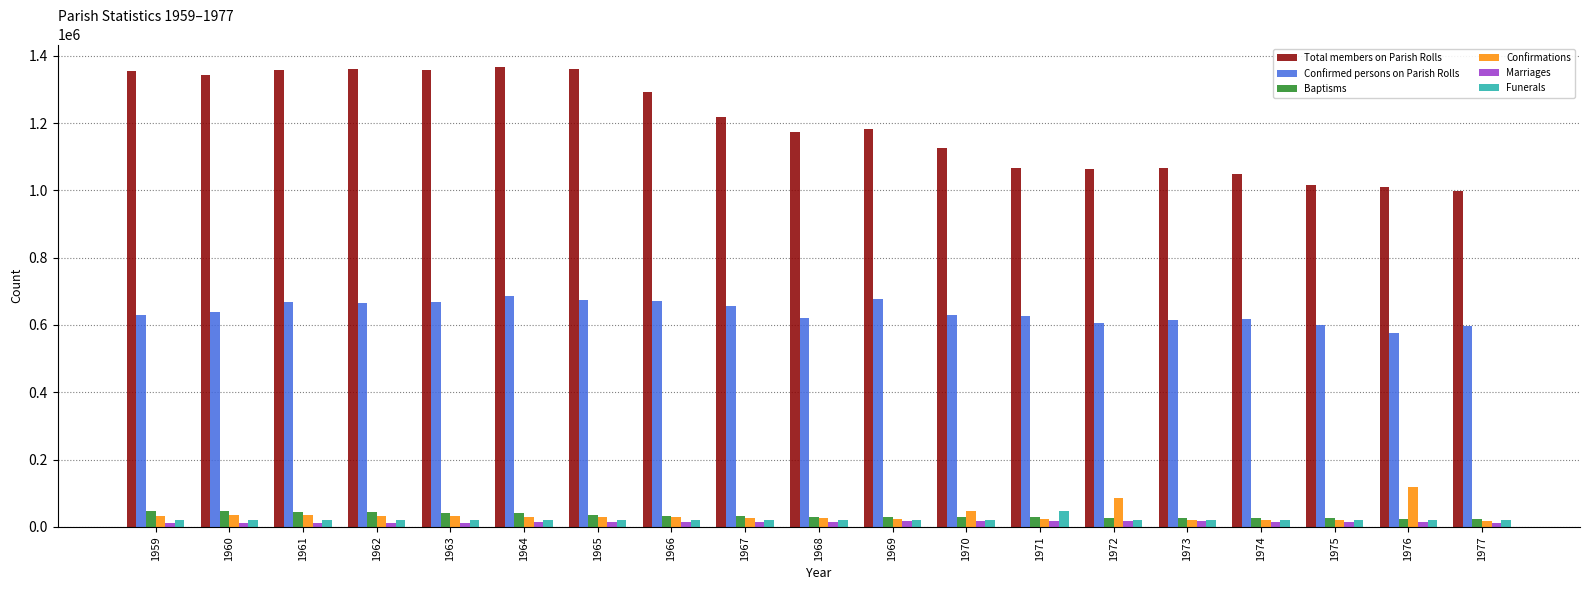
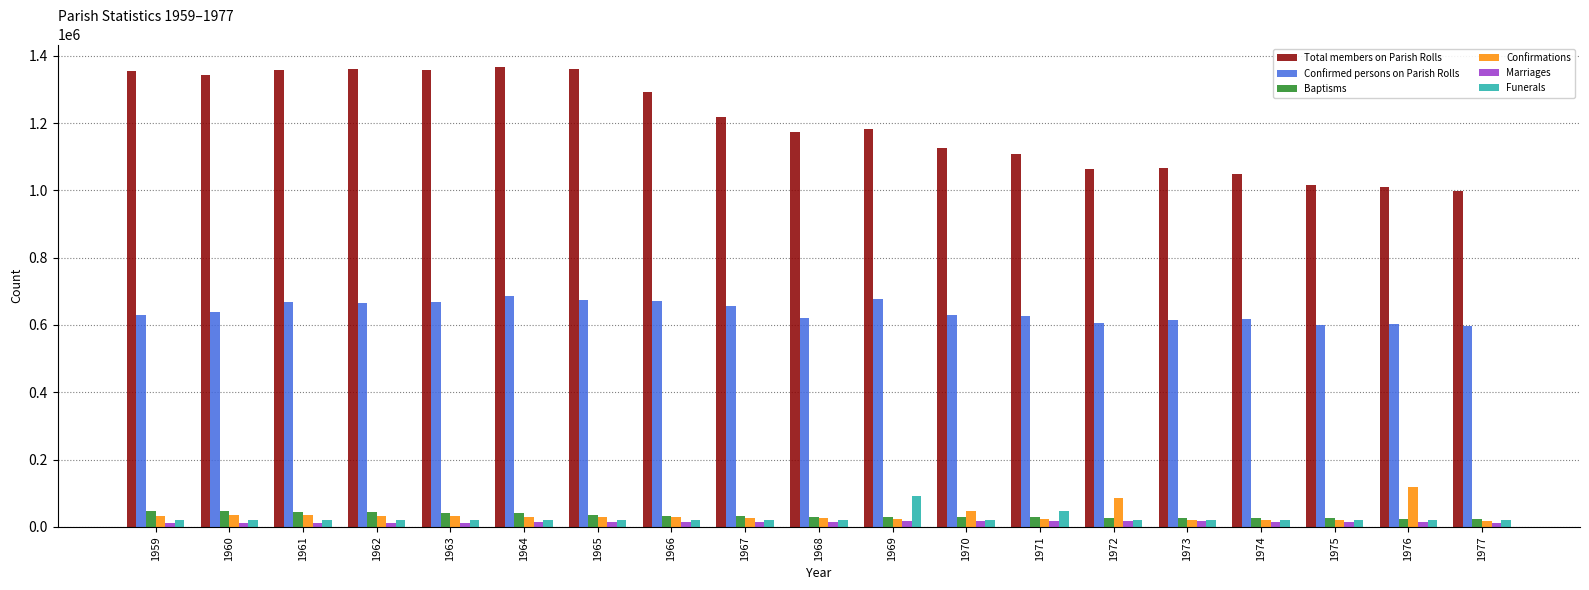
  {
    "Total members on Parish Rolls": {
      "1959": 1360000,
      "1960": 1340000,
      "1961": 1360000,
      "1962": 1360000,
      "1963": 1360000,
      "1964": 1370000,
      "1965": 1360000,
      "1966": 1290000,
      "1967": 1220000,
      "1968": 1170000,
      "1969": 1180000,
      "1970": 1130000,
-     "1971": 1070000,
+     "1971": 1110000,
      "1972": 1060000,
      "1973": 1070000,
      "1974": 1050000,
      "1975": 1020000,
      "1976": 1010000,
      "1977": 1000000
    },
    "Confirmed persons on Parish Rolls": {
      "1959": 630000,
      "1960": 640000,
      "1961": 670000,
      "1962": 660000,
      "1963": 670000,
      "1964": 690000,
      "1965": 670000,
      "1966": 670000,
      "1967": 660000,
      "1968": 620000,
      "1969": 680000,
      "1970": 630000,
      "1971": 630000,
      "1972": 610000,
      "1973": 610000,
      "1974": 620000,
      "1975": 600000,
-     "1976": 580000,
+     "1976": 600000,
      "1977": 600000
    },
    "Baptisms": {
      "1959": 50000,
      "1960": 50000,
      "1961": 50000,
      "1962": 40000,
      "1963": 40000,
      "1964": 40000,
      "1965": 40000,
      "1966": 30000,
      "1967": 30000,
      "1968": 30000,
      "1969": 30000,
      "1970": 30000,
      "1971": 30000,
      "1972": 30000,
      "1973": 30000,
      "1974": 30000,
      "1975": 30000,
      "1976": 20000,
      "1977": 20000
    },
    "Confirmations": {
      "1959": 30000,
      "1960": 40000,
      "1961": 40000,
      "1962": 30000,
      "1963": 30000,
      "1964": 30000,
      "1965": 30000,
      "1966": 30000,
      "1967": 30000,
      "1968": 30000,
      "1969": 20000,
      "1970": 50000,
      "1971": 20000,
      "1972": 90000,
      "1973": 20000,
      "1974": 20000,
      "1975": 20000,
      "1976": 120000,
      "1977": 20000
    },
    "Marriages": {
      "1959": 10000,
      "1960": 10000,
      "1961": 10000,
      "1962": 10000,
      "1963": 10000,
      "1964": 10000,
      "1965": 10000,
      "1966": 10000,
      "1967": 20000,
      "1968": 20000,
      "1969": 20000,
      "1970": 20000,
      "1971": 20000,
      "1972": 20000,
      "1973": 20000,
      "1974": 20000,
      "1975": 10000,
      "1976": 10000,
      "1977": 10000
    },
    "Funerals": {
      "1959": 20000,
      "1960": 20000,
      "1961": 20000,
      "1962": 20000,
      "1963": 20000,
      "1964": 20000,
      "1965": 20000,
      "1966": 20000,
      "1967": 20000,
      "1968": 20000,
-     "1969": 20000,
+     "1969": 90000,
      "1970": 20000,
      "1971": 50000,
      "1972": 20000,
      "1973": 20000,
      "1974": 20000,
      "1975": 20000,
      "1976": 20000,
      "1977": 20000
    }
  }
